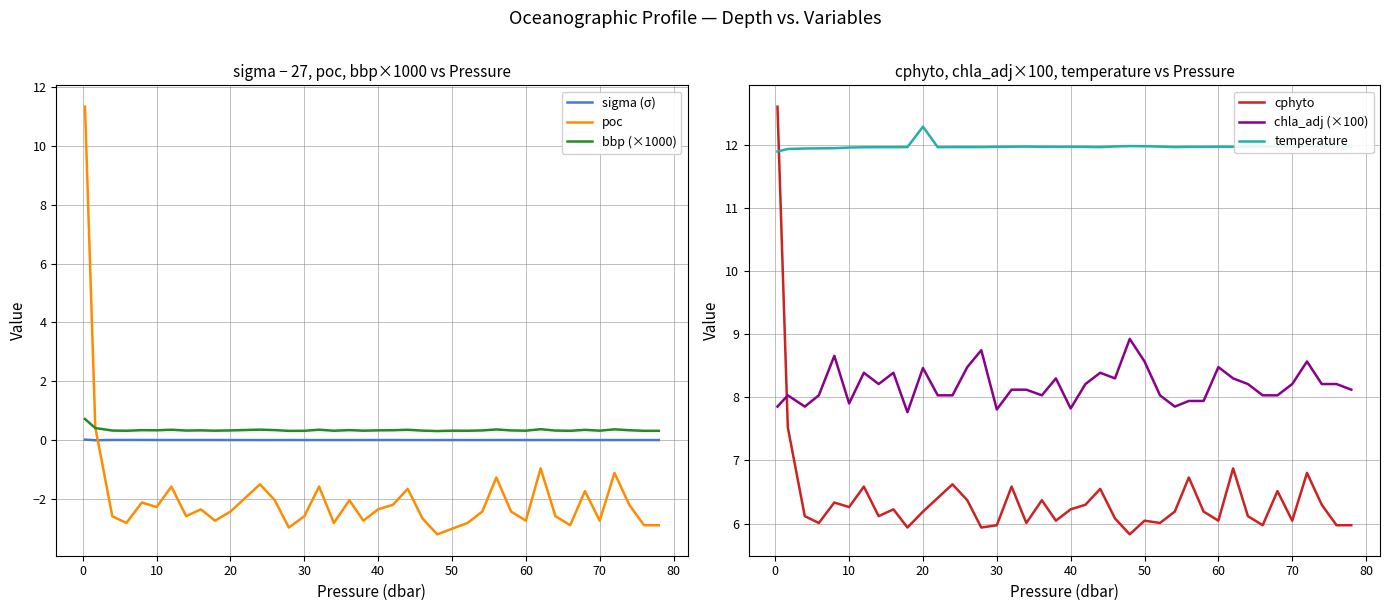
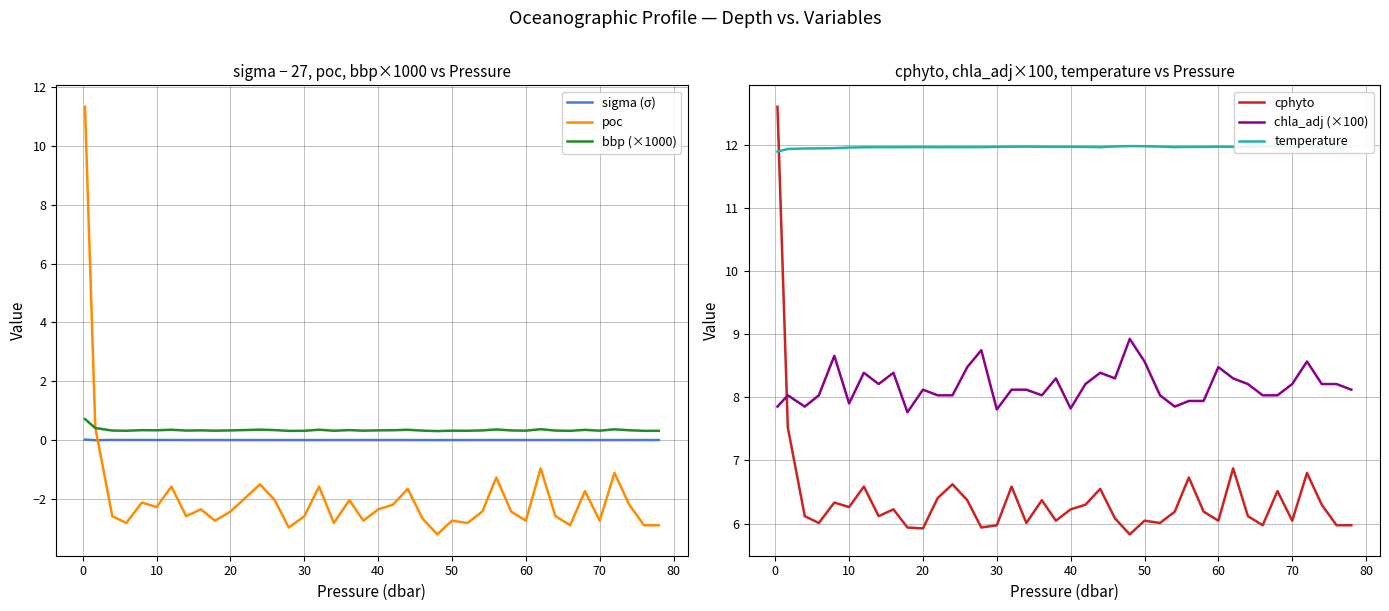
  {
    "sigma − 27, poc, bbp×1000 vs Pressure": {
      "sigma (σ)": {
        "10": 0.0,
        "20": 0.0,
        "30": 0.0,
        "40": 0.0,
        "50": 0.0,
        "60": 0.0,
        "70": 0.0
      },
      "poc": {
        "10": -2.3,
        "20": -2.4,
        "30": -2.6,
        "40": -2.3,
-       "50": -3.0,
+       "50": -2.7,
        "60": -2.7,
        "70": -2.7
      },
      "bbp (×1000)": {
        "10": 0.3,
        "20": 0.3,
        "30": 0.3,
        "40": 0.3,
        "50": 0.3,
        "60": 0.3,
        "70": 0.3
      }
    },
    "cphyto, chla_adj×100, temperature vs Pressure": {
      "cphyto": {
        "10": 6.3,
-       "20": 6.2,
+       "20": 5.9,
        "30": 6.0,
        "40": 6.2,
        "50": 6.0,
        "60": 6.0,
        "70": 6.0
      },
      "chla_adj (×100)": {
        "10": 7.9,
-       "20": 8.5,
+       "20": 8.1,
        "30": 7.8,
        "40": 7.8,
        "50": 8.6,
        "60": 8.5,
        "70": 8.2
      },
      "temperature": {
        "10": 12.0,
-       "20": 12.3,
+       "20": 12.0,
        "30": 12.0,
        "40": 12.0,
        "50": 12.0,
        "60": 12.0
      }
    }
  }
